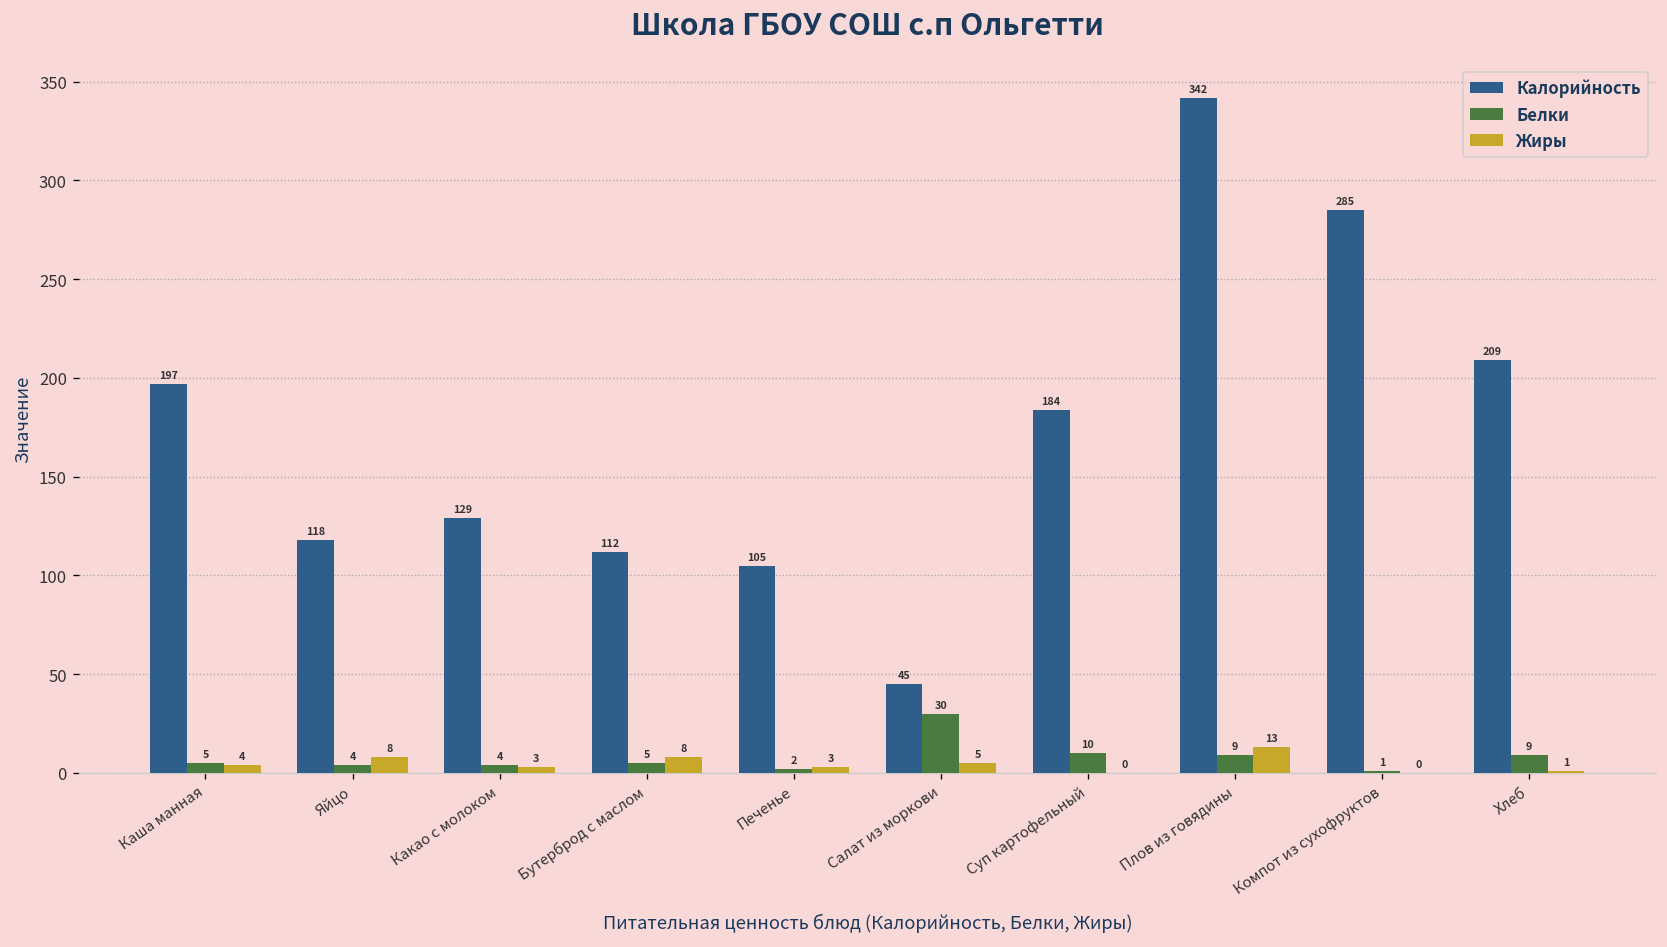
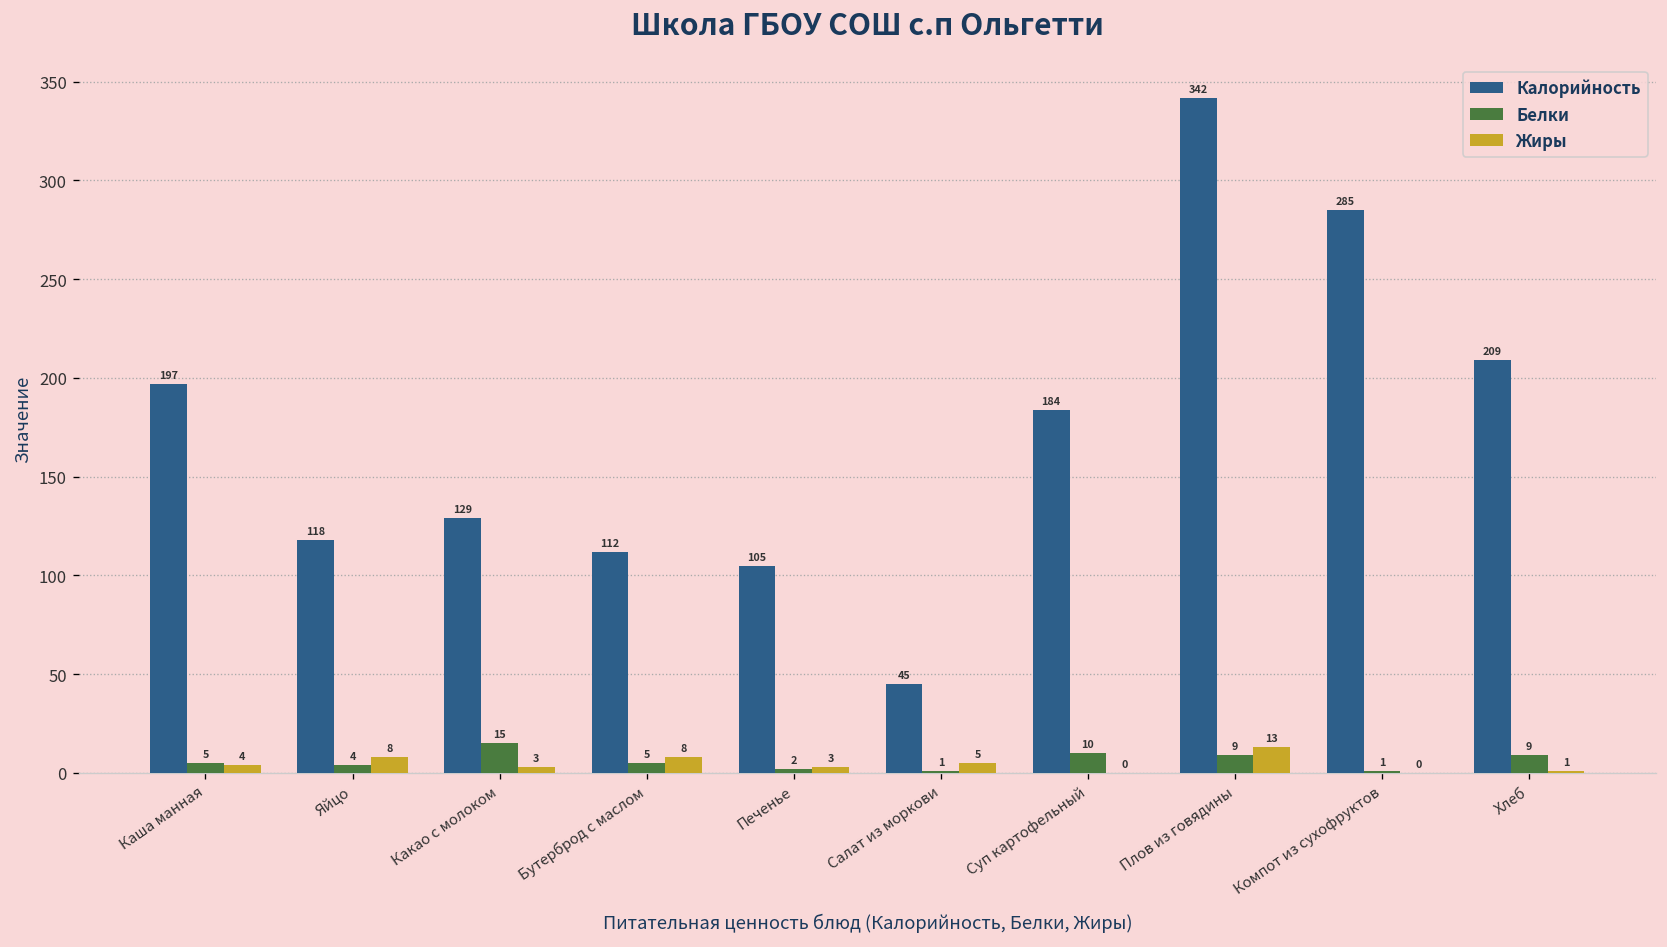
  {
    "Калорийность": {
      "Каша манная": 197,
      "Яйцо": 118,
      "Какао с молоком": 129,
      "Бутерброд с маслом": 112,
      "Печенье": 105,
      "Салат из моркови": 45,
      "Суп картофельный": 184,
      "Плов из говядины": 342,
      "Компот из сухофруктов": 285,
      "Хлеб": 209
    },
    "Белки": {
      "Каша манная": 5,
      "Яйцо": 4,
-     "Какао с молоком": 4,
+     "Какао с молоком": 15,
      "Бутерброд с маслом": 5,
      "Печенье": 2,
-     "Салат из моркови": 30,
+     "Салат из моркови": 1,
      "Суп картофельный": 10,
      "Плов из говядины": 9,
      "Компот из сухофруктов": 1,
      "Хлеб": 9
    },
    "Жиры": {
      "Каша манная": 4,
      "Яйцо": 8,
      "Какао с молоком": 3,
      "Бутерброд с маслом": 8,
      "Печенье": 3,
      "Салат из моркови": 5,
      "Суп картофельный": 0,
      "Плов из говядины": 13,
      "Компот из сухофруктов": 0,
      "Хлеб": 1
    }
  }
